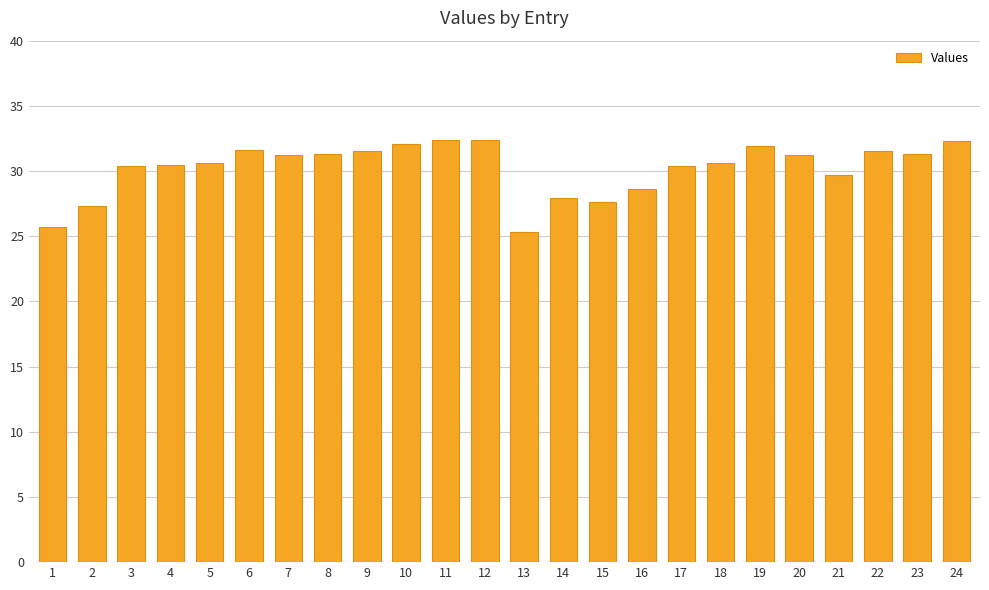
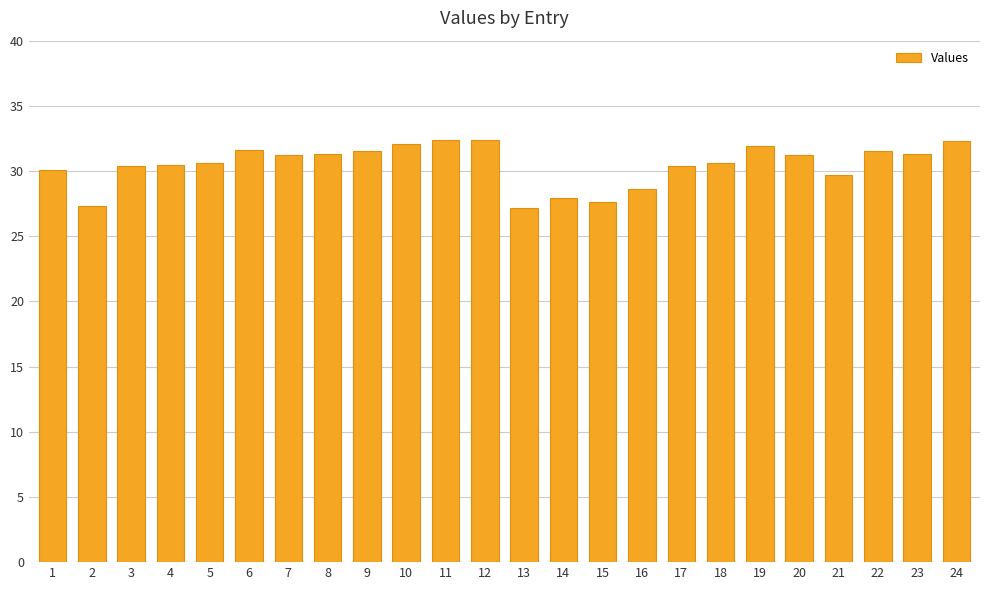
  {
-   "1": 25.7,
+   "1": 30.1,
    "2": 27.3,
    "3": 30.4,
    "4": 30.5,
    "5": 30.6,
    "6": 31.6,
    "7": 31.2,
    "8": 31.3,
    "9": 31.5,
    "10": 32.1,
    "11": 32.4,
    "12": 32.4,
-   "13": 25.3,
+   "13": 27.2,
    "14": 27.9,
    "15": 27.6,
    "16": 28.6,
    "17": 30.4,
    "18": 30.6,
    "19": 31.9,
    "20": 31.2,
    "21": 29.7,
    "22": 31.5,
    "23": 31.3,
    "24": 32.3
  }
